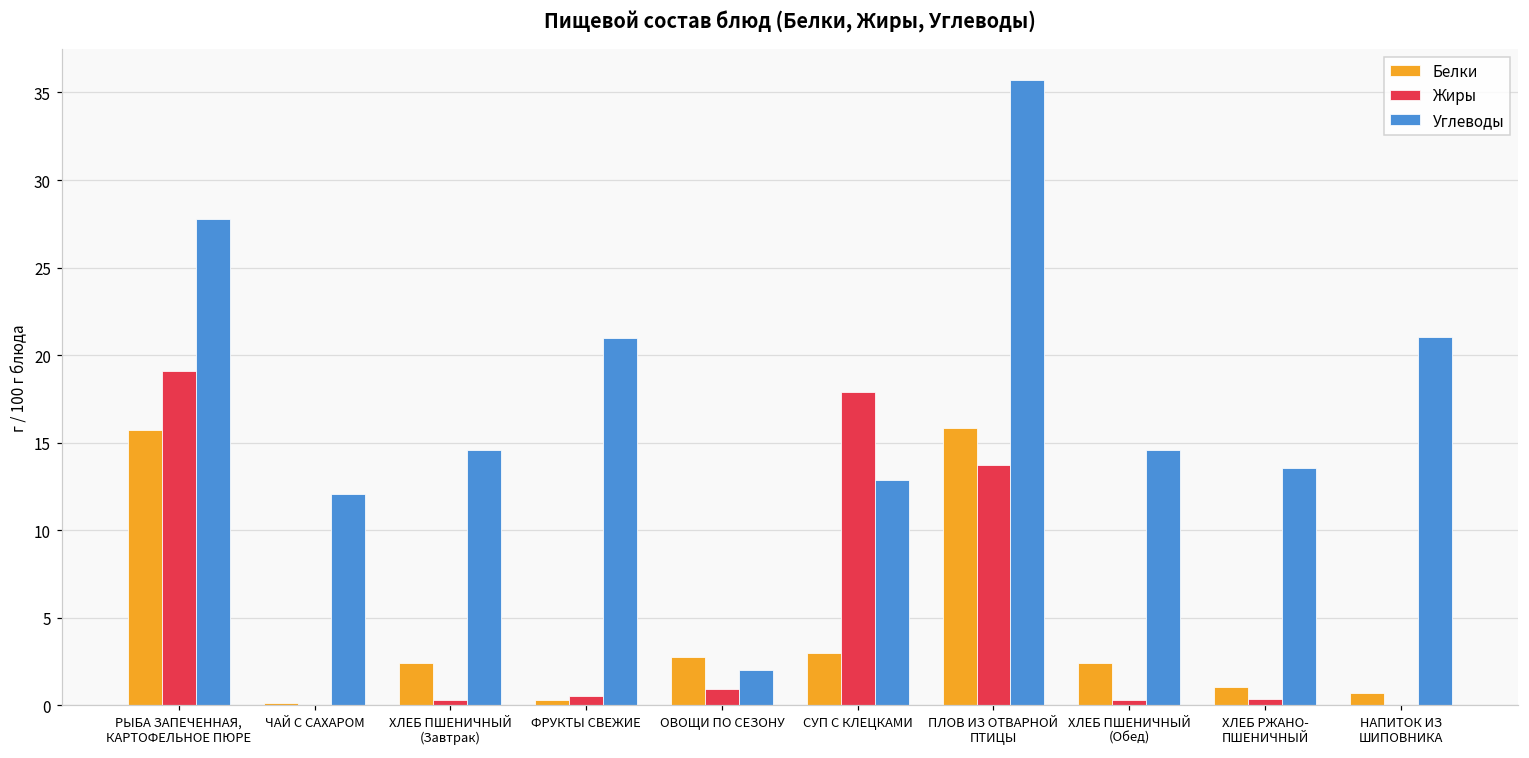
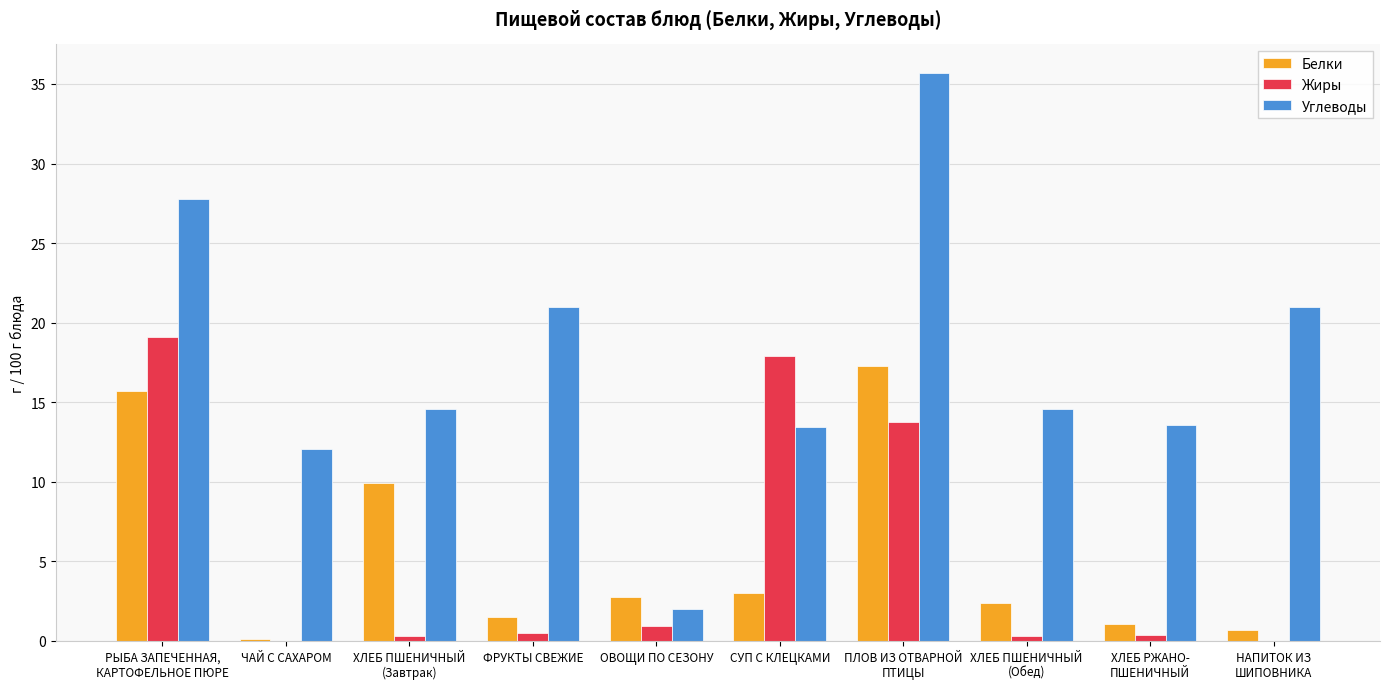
  {
    "Белки": {
      "РЫБА ЗАПЕЧЕННАЯ, КАРТОФЕЛЬНОЕ ПЮРЕ": 15.7,
-     "ХЛЕБ ПШЕНИЧНЫЙ (Завтрак)": 2.4,
-     "ФРУКТЫ СВЕЖИЕ": 0.3,
+     "ХЛЕБ ПШЕНИЧНЫЙ (Завтрак)": 9.9,
+     "ФРУКТЫ СВЕЖИЕ": 1.5,
      "ОВОЩИ ПО СЕЗОНУ": 2.8,
      "СУП С КЛЕЦКАМИ": 3.0,
-     "ПЛОВ ИЗ ОТВАРНОЙ ПТИЦЫ": 15.9,
+     "ПЛОВ ИЗ ОТВАРНОЙ ПТИЦЫ": 17.3,
      "ХЛЕБ ПШЕНИЧНЫЙ (Обед)": 2.4,
      "ХЛЕБ РЖАНО- ПШЕНИЧНЫЙ": 1.1,
      "НАПИТОК ИЗ ШИПОВНИКА": 0.7
    },
    "Жиры": {
      "РЫБА ЗАПЕЧЕННАЯ, КАРТОФЕЛЬНОЕ ПЮРЕ": 19.1,
      "ЧАЙ С САХАРОМ": 0.0,
      "ХЛЕБ ПШЕНИЧНЫЙ (Завтрак)": 0.3,
      "ФРУКТЫ СВЕЖИЕ": 0.5,
      "ОВОЩИ ПО СЕЗОНУ": 1.0,
      "СУП С КЛЕЦКАМИ": 17.9,
      "ПЛОВ ИЗ ОТВАРНОЙ ПТИЦЫ": 13.7,
      "ХЛЕБ ПШЕНИЧНЫЙ (Обед)": 0.3,
      "ХЛЕБ РЖАНО- ПШЕНИЧНЫЙ": 0.4,
      "НАПИТОК ИЗ ШИПОВНИКА": 0.0
    },
    "Углеводы": {
      "РЫБА ЗАПЕЧЕННАЯ, КАРТОФЕЛЬНОЕ ПЮРЕ": 27.8,
      "ЧАЙ С САХАРОМ": 12.0,
      "ХЛЕБ ПШЕНИЧНЫЙ (Завтрак)": 14.6,
      "ФРУКТЫ СВЕЖИЕ": 21.0,
      "ОВОЩИ ПО СЕЗОНУ": 2.0,
-     "СУП С КЛЕЦКАМИ": 12.8,
+     "СУП С КЛЕЦКАМИ": 13.5,
      "ПЛОВ ИЗ ОТВАРНОЙ ПТИЦЫ": 35.7,
      "ХЛЕБ ПШЕНИЧНЫЙ (Обед)": 14.6,
      "ХЛЕБ РЖАНО- ПШЕНИЧНЫЙ": 13.5,
      "НАПИТОК ИЗ ШИПОВНИКА": 21.0
    }
  }
